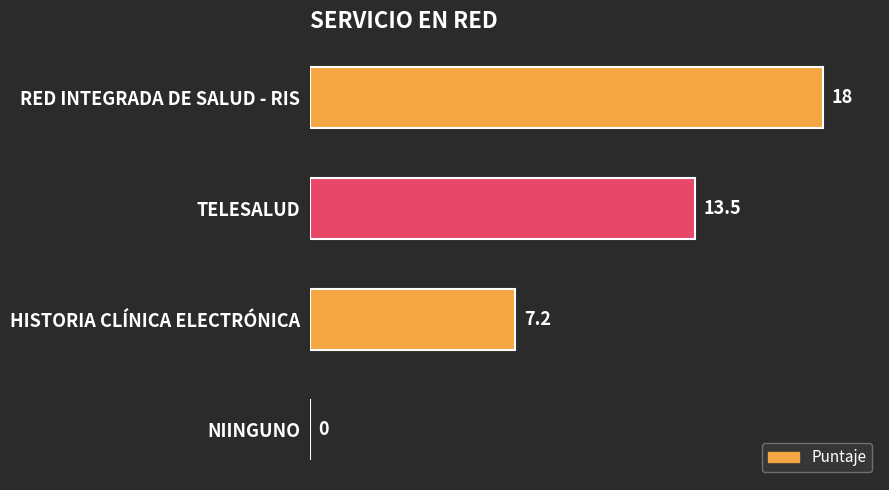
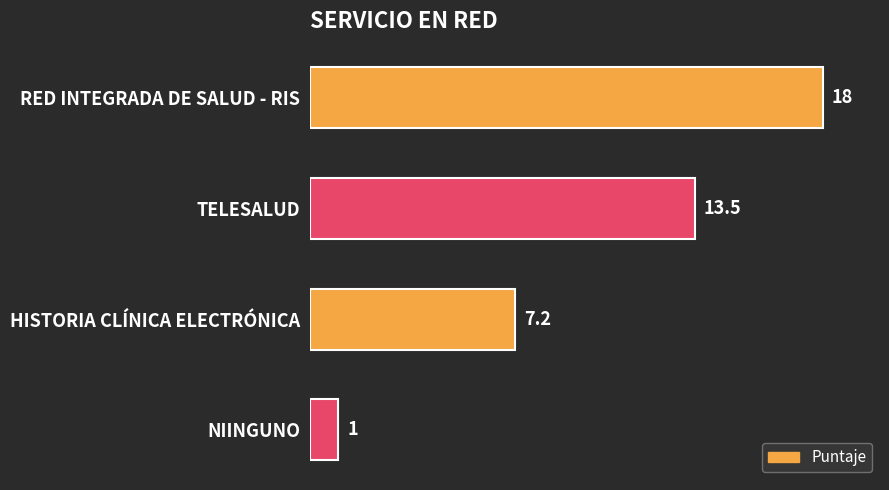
  {
    "RED INTEGRADA DE SALUD - RIS": 18,
    "TELESALUD": 13.5,
    "HISTORIA CLÍNICA ELECTRÓNICA": 7.2,
-   "NIINGUNO": 0
+   "NIINGUNO": 1
  }
